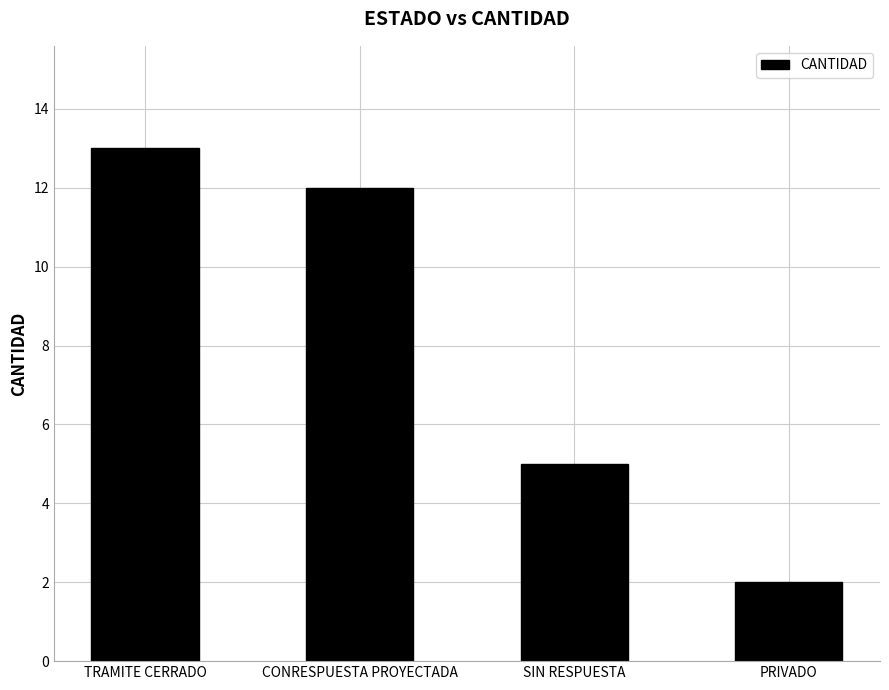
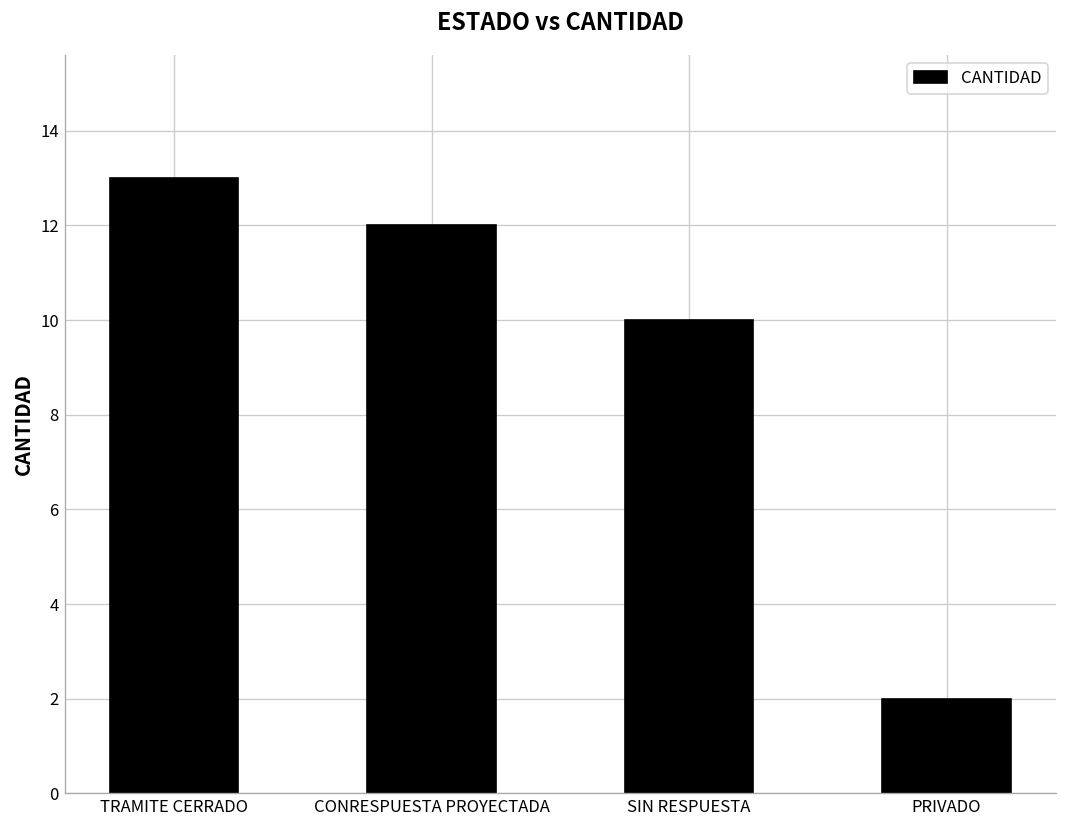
  {
    "TRAMITE CERRADO": 13,
    "CONRESPUESTA PROYECTADA": 12,
-   "SIN RESPUESTA": 5,
+   "SIN RESPUESTA": 10,
    "PRIVADO": 2
  }
